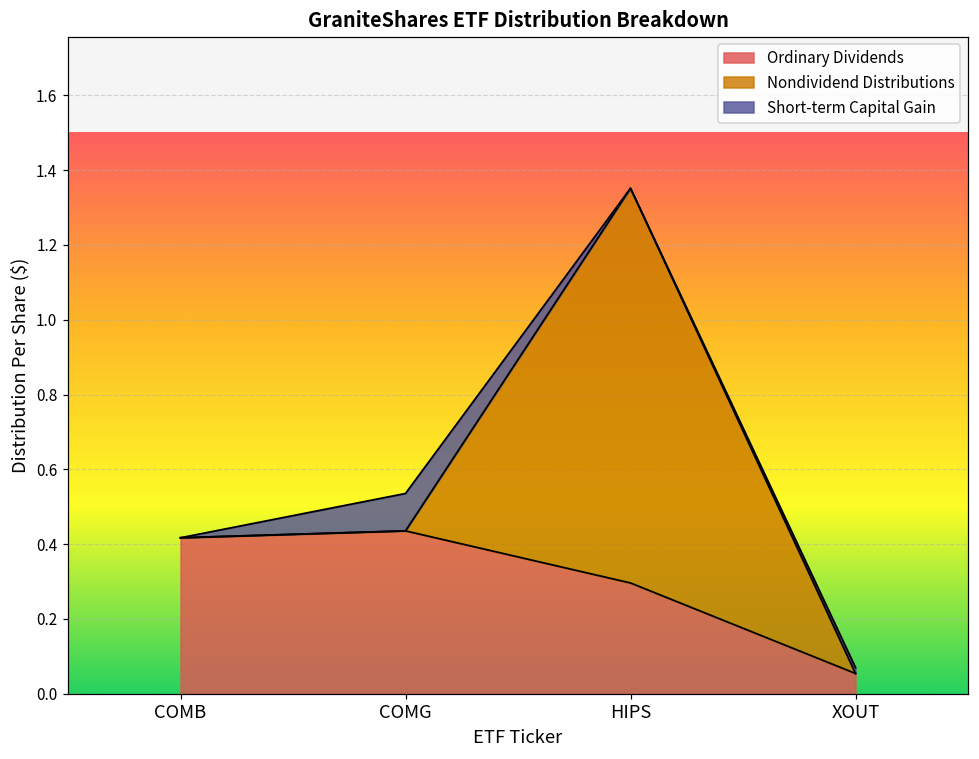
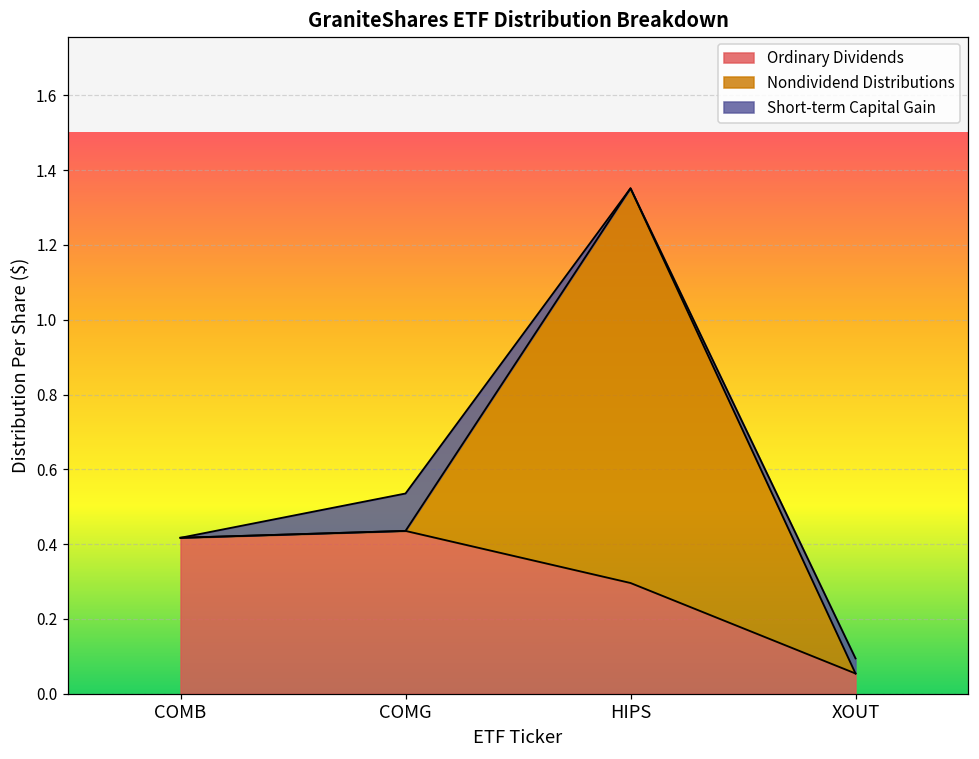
  {
    "Ordinary Dividends": {
      "HIPS": 0.30
    },
    "Short-term Capital Gain": {
      "COMG": 0.10,
-     "XOUT": 0.02
+     "XOUT": 0.04
    }
  }
